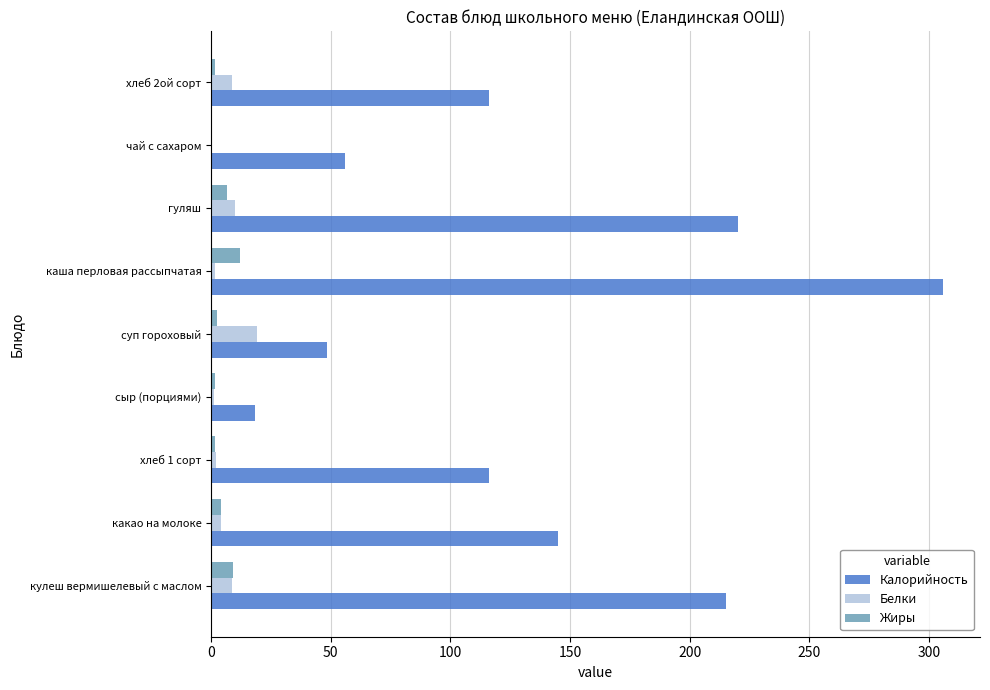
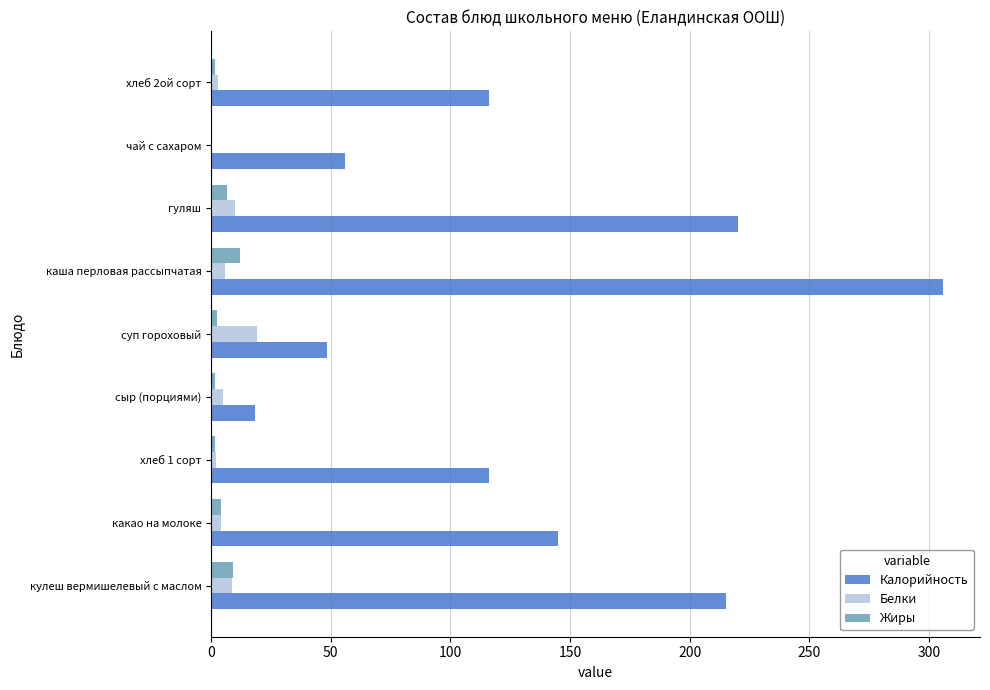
  {
    "Белки": {
-     "хлеб 2ой сорт": 9,
+     "хлеб 2ой сорт": 3,
      "гуляш": 10,
-     "каша перловая рассыпчатая": 2,
+     "каша перловая рассыпчатая": 6,
      "суп гороховый": 19,
-     "сыр (порциями)": 1,
+     "сыр (порциями)": 5,
      "хлеб 1 сорт": 2,
      "какао на молоке": 4,
      "кулеш вермишелевый с маслом": 9
    }
  }
